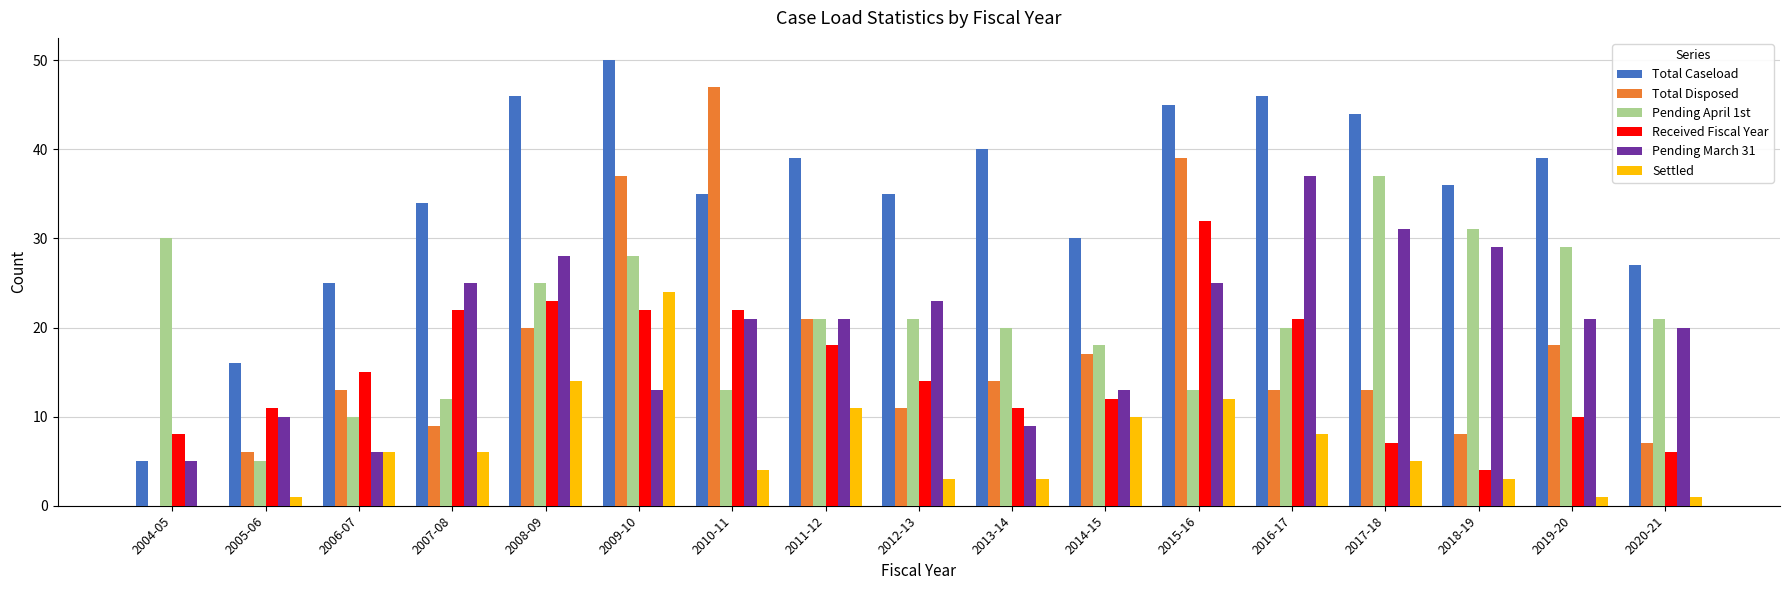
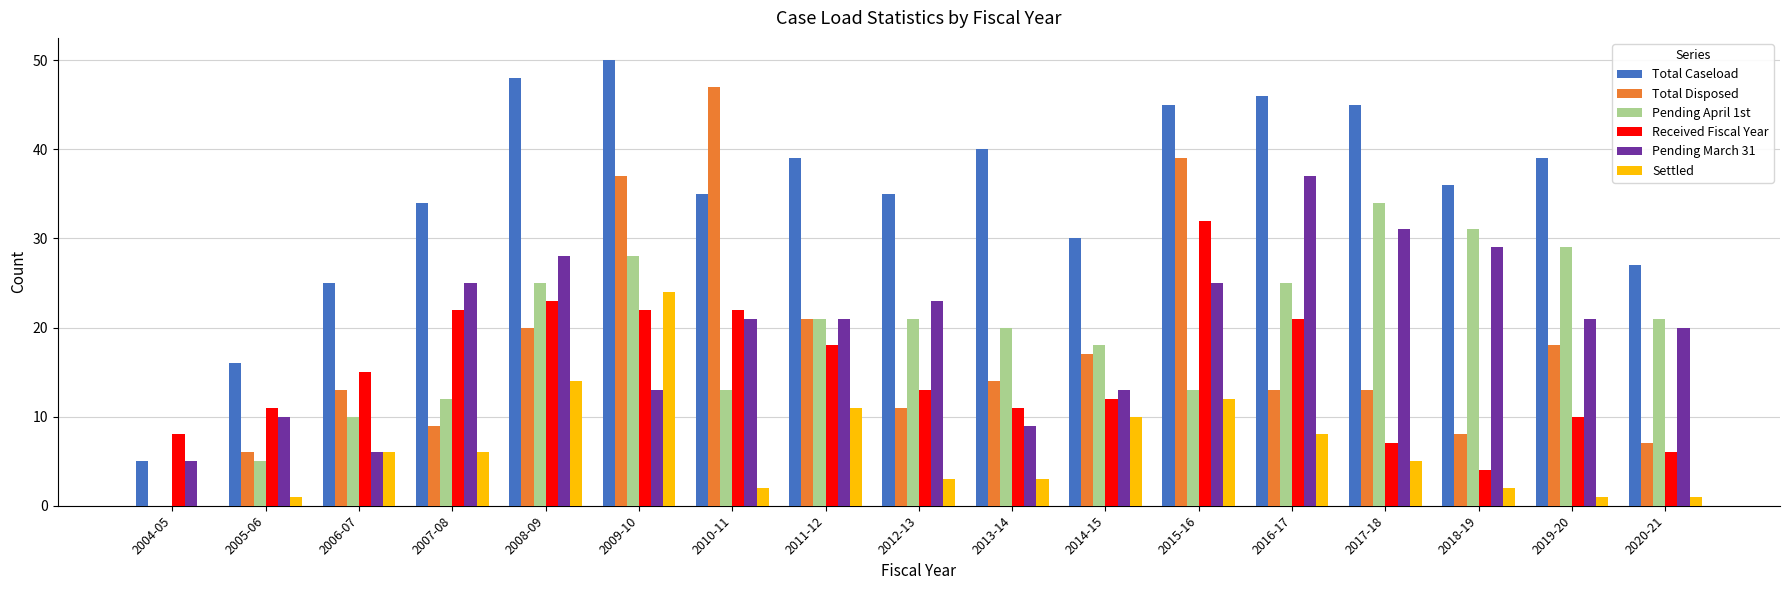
  {
    "Total Caseload": {
      "2004-05": 5,
      "2005-06": 16,
      "2006-07": 25,
      "2007-08": 34,
-     "2008-09": 46,
+     "2008-09": 48,
      "2009-10": 50,
      "2010-11": 35,
      "2011-12": 39,
      "2012-13": 35,
      "2013-14": 40,
      "2014-15": 30,
      "2015-16": 45,
      "2016-17": 46,
-     "2017-18": 44,
+     "2017-18": 45,
      "2018-19": 36,
      "2019-20": 39,
      "2020-21": 27
    },
    "Total Disposed": {
      "2004-05": 0,
      "2005-06": 6,
      "2006-07": 13,
      "2007-08": 9,
      "2008-09": 20,
      "2009-10": 37,
      "2010-11": 47,
      "2011-12": 21,
      "2012-13": 11,
      "2013-14": 14,
      "2014-15": 17,
      "2015-16": 39,
      "2016-17": 13,
      "2017-18": 13,
      "2018-19": 8,
      "2019-20": 18,
      "2020-21": 7
    },
    "Pending April 1st": {
-     "2004-05": 30,
+     "2004-05": 0,
      "2005-06": 5,
      "2006-07": 10,
      "2007-08": 12,
      "2008-09": 25,
      "2009-10": 28,
      "2010-11": 13,
      "2011-12": 21,
      "2012-13": 21,
      "2013-14": 20,
      "2014-15": 18,
      "2015-16": 13,
-     "2016-17": 20,
-     "2017-18": 37,
+     "2016-17": 25,
+     "2017-18": 34,
      "2018-19": 31,
      "2019-20": 29,
      "2020-21": 21
    },
    "Received Fiscal Year": {
      "2004-05": 8,
      "2005-06": 11,
      "2006-07": 15,
      "2007-08": 22,
      "2008-09": 23,
      "2009-10": 22,
      "2010-11": 22,
      "2011-12": 18,
-     "2012-13": 14,
+     "2012-13": 13,
      "2013-14": 11,
      "2014-15": 12,
      "2015-16": 32,
      "2016-17": 21,
      "2017-18": 7,
      "2018-19": 4,
      "2019-20": 10,
      "2020-21": 6
    },
    "Pending March 31": {
      "2004-05": 5,
      "2005-06": 10,
      "2006-07": 6,
      "2007-08": 25,
      "2008-09": 28,
      "2009-10": 13,
      "2010-11": 21,
      "2011-12": 21,
      "2012-13": 23,
      "2013-14": 9,
      "2014-15": 13,
      "2015-16": 25,
      "2016-17": 37,
      "2017-18": 31,
      "2018-19": 29,
      "2019-20": 21,
      "2020-21": 20
    },
    "Settled": {
      "2004-05": 0,
      "2005-06": 1,
      "2006-07": 6,
      "2007-08": 6,
      "2008-09": 14,
      "2009-10": 24,
-     "2010-11": 4,
+     "2010-11": 2,
      "2011-12": 11,
      "2012-13": 3,
      "2013-14": 3,
      "2014-15": 10,
      "2015-16": 12,
      "2016-17": 8,
      "2017-18": 5,
-     "2018-19": 3,
+     "2018-19": 2,
      "2019-20": 1,
      "2020-21": 1
    }
  }
